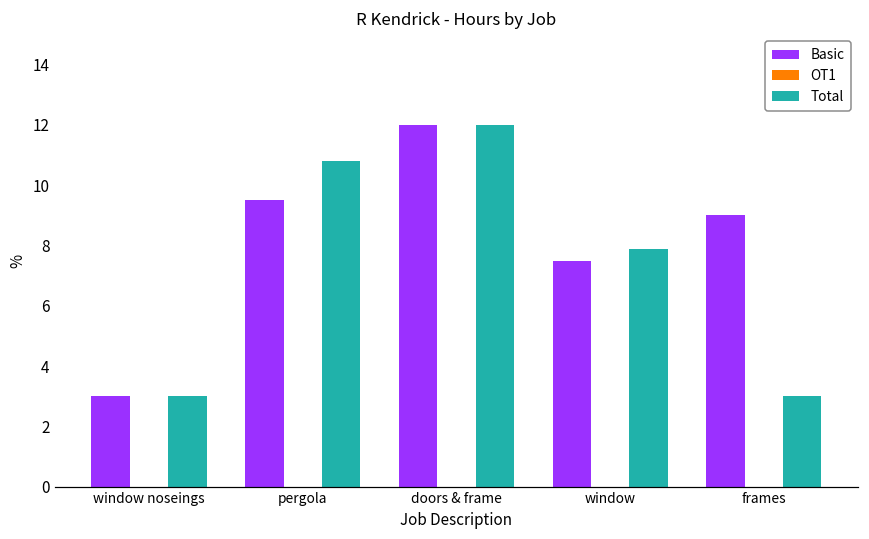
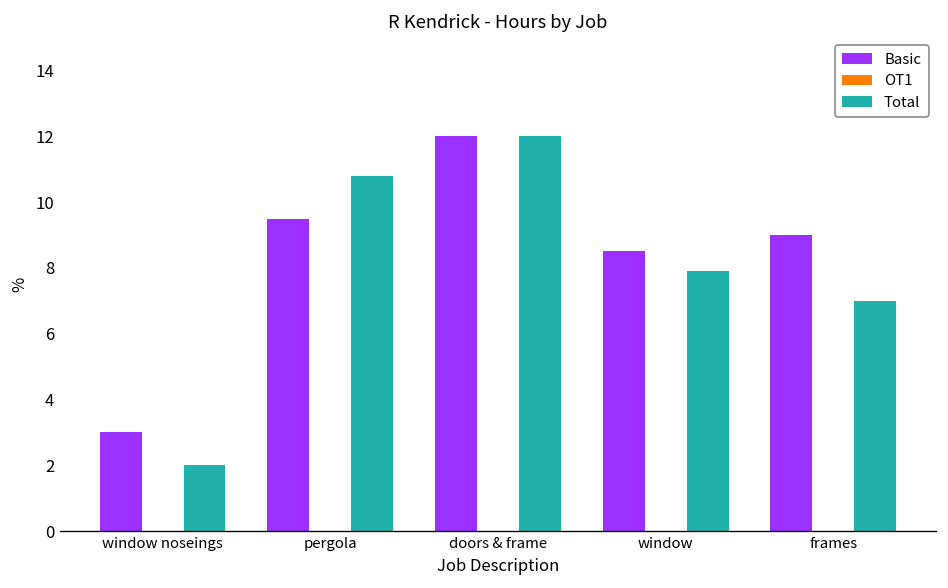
  {
    "Basic": {
      "window noseings": 3.0,
      "pergola": 9.5,
      "doors & frame": 12.0,
-     "window": 7.5,
+     "window": 8.5,
      "frames": 9.0
    },
    "OT1": {
      "window noseings": 0.0,
      "pergola": 0.0,
      "doors & frame": 0.0,
      "window": 0.0,
      "frames": 0.0
    },
    "Total": {
-     "window noseings": 3,
+     "window noseings": 2,
      "pergola": 10.8,
      "doors & frame": 12,
      "window": 7.9,
-     "frames": 3
+     "frames": 7
    }
  }
